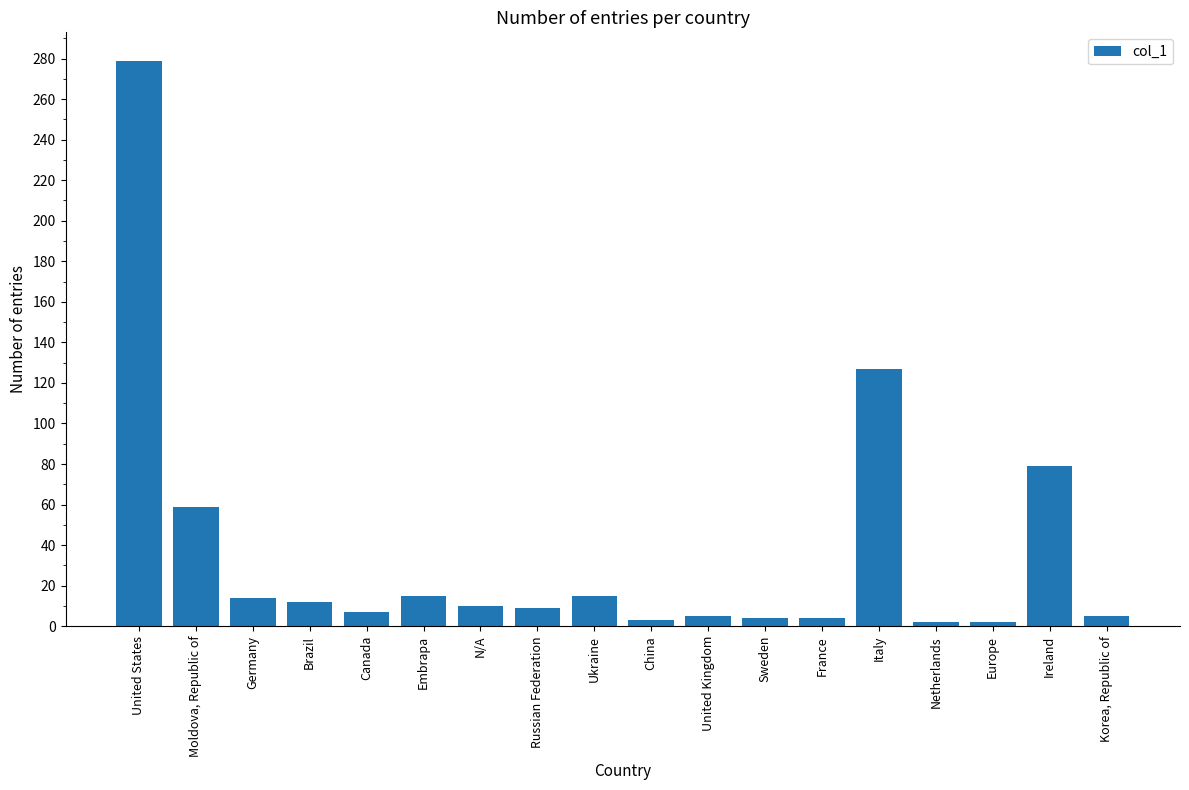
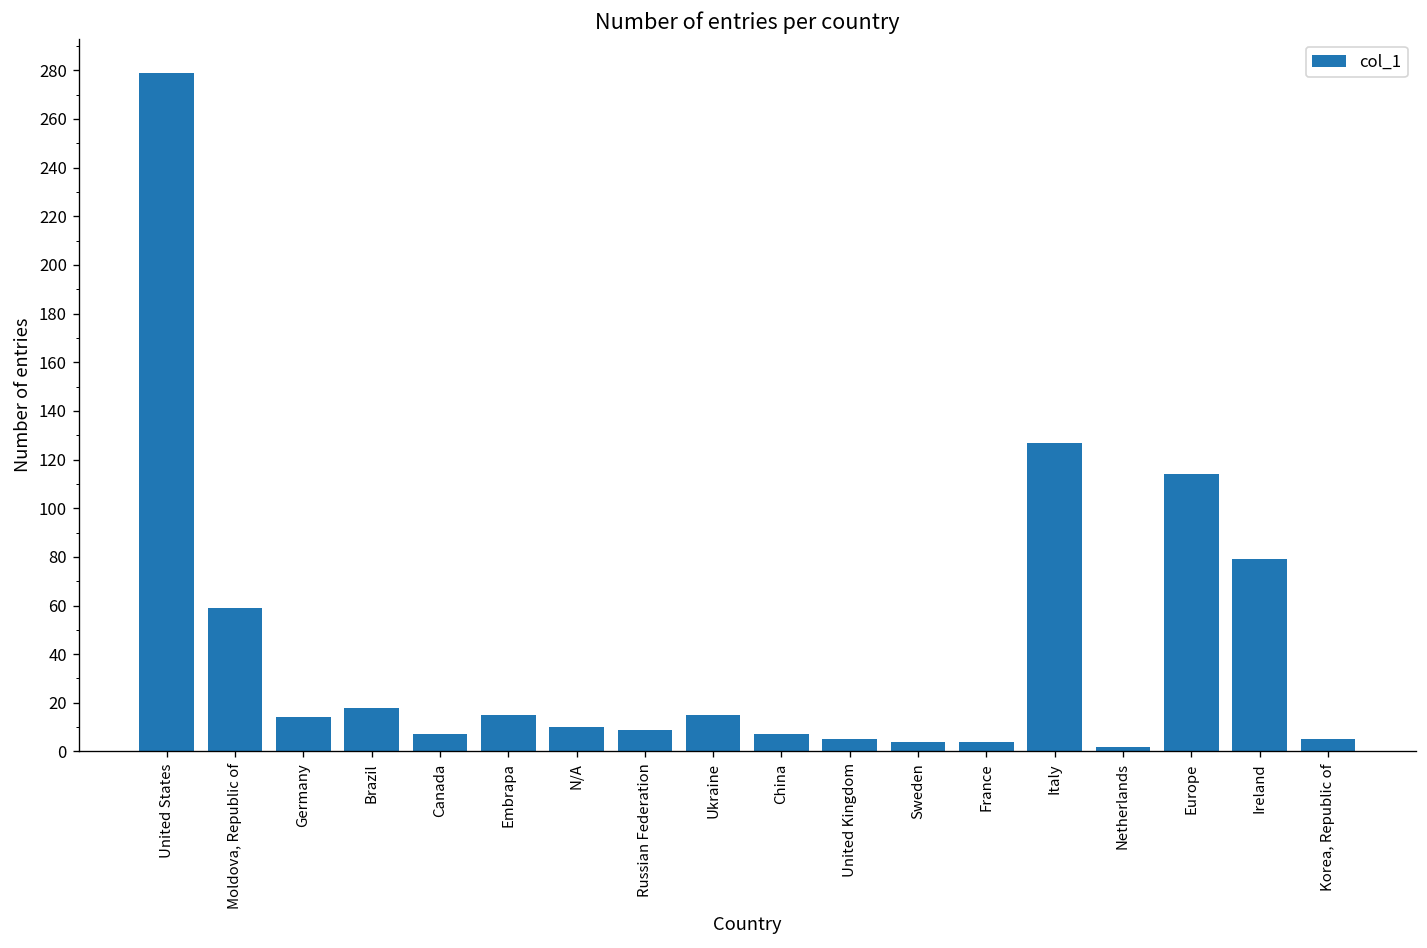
  {
    "United States": 279,
    "Moldova, Republic of": 59,
    "Germany": 14,
-   "Brazil": 12,
+   "Brazil": 18,
    "Canada": 7,
    "Embrapa": 15,
    "N/A": 10,
    "Russian Federation": 9,
    "Ukraine": 15,
-   "China": 3,
+   "China": 7,
    "United Kingdom": 5,
    "Sweden": 4,
    "France": 4,
    "Italy": 127,
    "Netherlands": 2,
-   "Europe": 2,
+   "Europe": 114,
    "Ireland": 79,
    "Korea, Republic of": 5
  }
